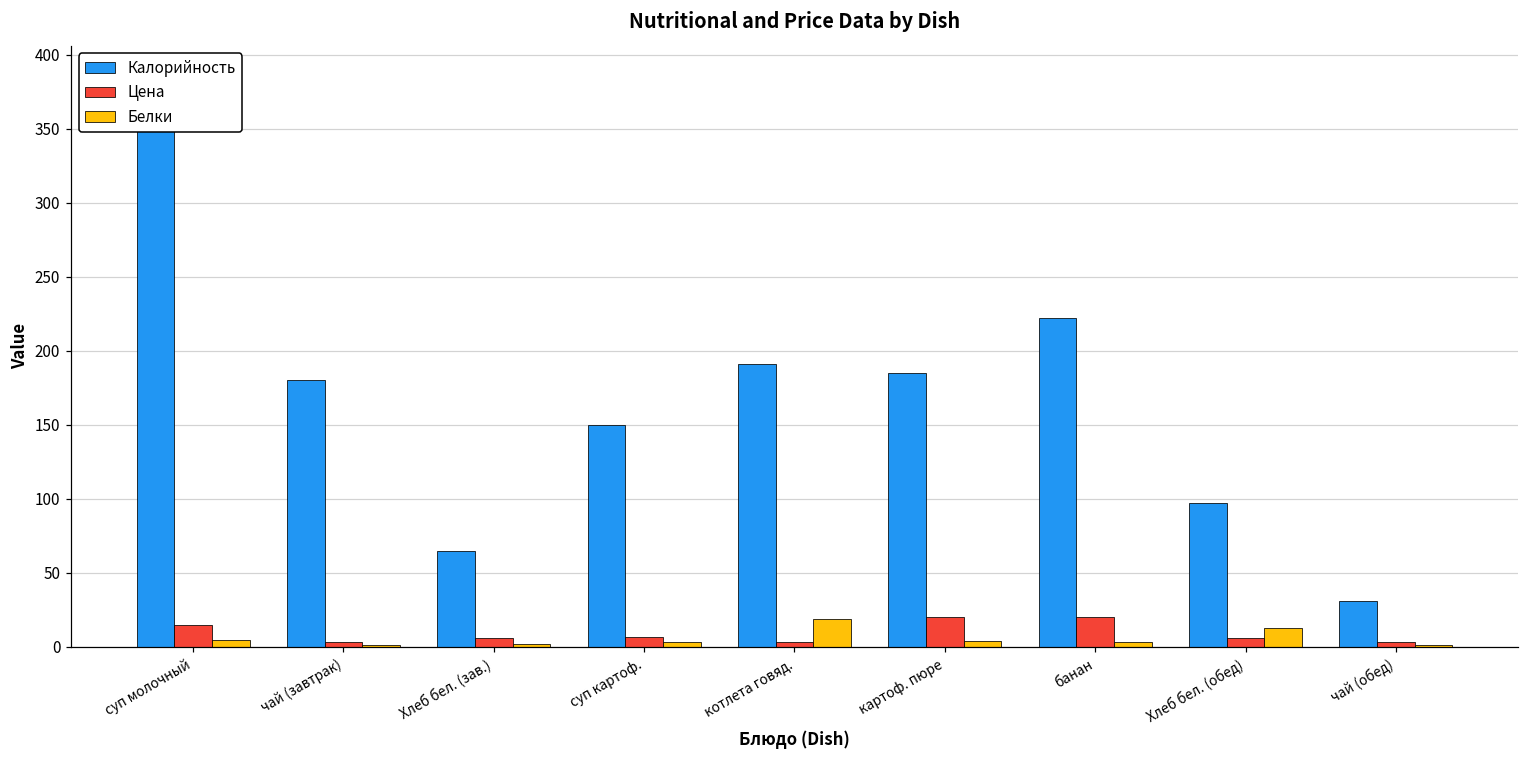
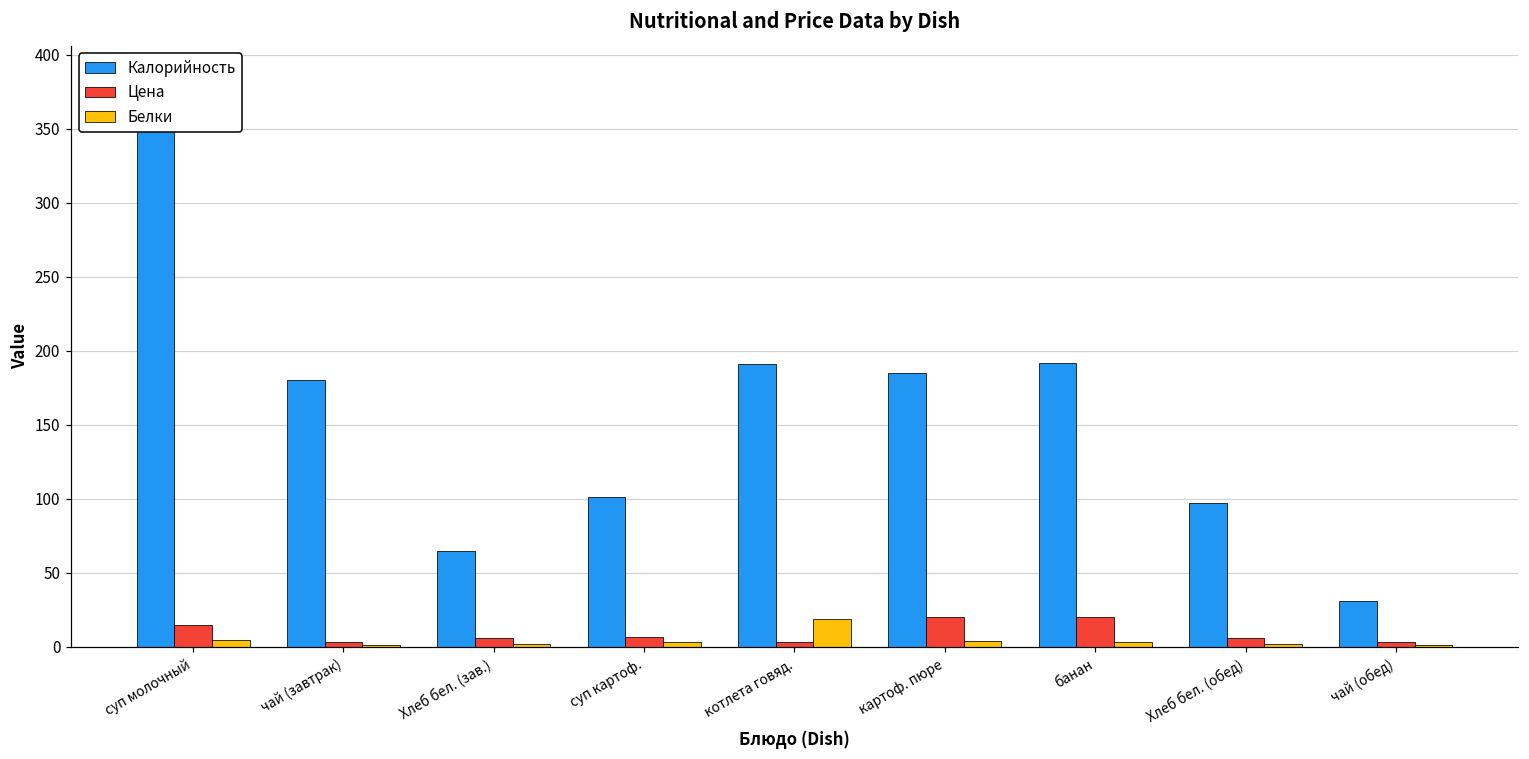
  {
    "Калорийность": {
      "чай (завтрак)": 180,
      "Хлеб бел. (зав.)": 65,
-     "суп картоф.": 150,
+     "суп картоф.": 101,
      "котлета говяд.": 191,
      "картоф. пюре": 185,
-     "банан": 222,
+     "банан": 192,
      "Хлеб бел. (обед)": 98,
      "чай (обед)": 31
    },
    "Цена": {
      "суп молочный": 15,
      "чай (завтрак)": 3,
      "Хлеб бел. (зав.)": 6,
      "суп картоф.": 7,
      "котлета говяд.": 3,
      "картоф. пюре": 20,
      "банан": 20,
      "Хлеб бел. (обед)": 6,
      "чай (обед)": 3
    },
    "Белки": {
      "суп молочный": 5,
      "Хлеб бел. (зав.)": 2,
      "суп картоф.": 3,
      "котлета говяд.": 19,
      "картоф. пюре": 4,
      "банан": 3,
-     "Хлеб бел. (обед)": 13
+     "Хлеб бел. (обед)": 2
    }
  }
